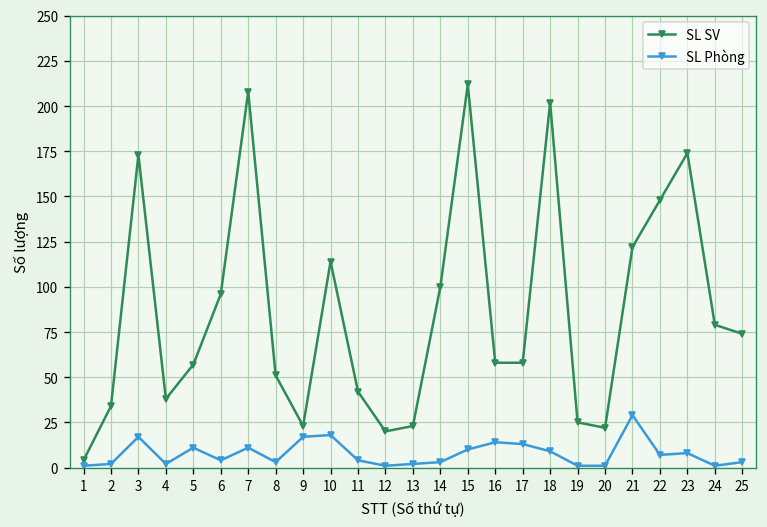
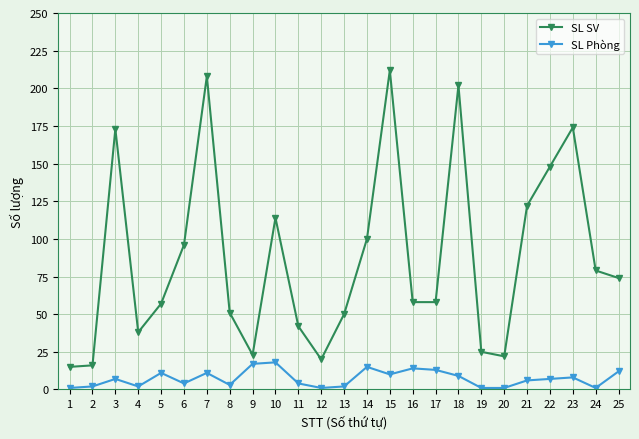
  {
    "SL SV": {
-     "1": 4,
-     "2": 34,
+     "1": 15,
+     "2": 16,
      "3": 173,
      "4": 38,
      "5": 57,
      "6": 96,
      "7": 208,
      "8": 51,
      "9": 23,
      "10": 114,
      "11": 42,
      "12": 20,
-     "13": 23,
+     "13": 50,
      "14": 100,
      "15": 212,
      "16": 58,
      "17": 58,
      "18": 202,
      "19": 25,
      "20": 22,
      "21": 122,
      "22": 148,
      "23": 174,
      "24": 79,
      "25": 74
    },
    "SL Phòng": {
      "1": 1,
      "2": 2,
-     "3": 17,
+     "3": 7,
      "4": 2,
      "5": 11,
      "6": 4,
      "7": 11,
      "8": 3,
      "9": 17,
      "10": 18,
      "11": 4,
      "12": 1,
      "13": 2,
-     "14": 3,
+     "14": 15,
      "15": 10,
      "16": 14,
      "17": 13,
      "18": 9,
      "19": 1,
      "20": 1,
-     "21": 29,
+     "21": 6,
      "22": 7,
      "23": 8,
      "24": 1,
-     "25": 3
+     "25": 12
    }
  }
